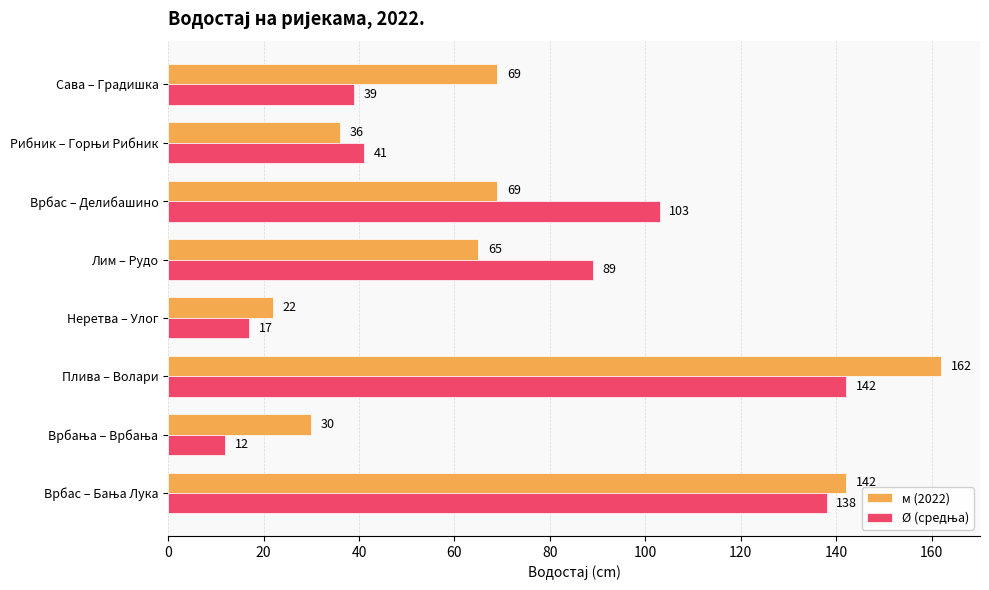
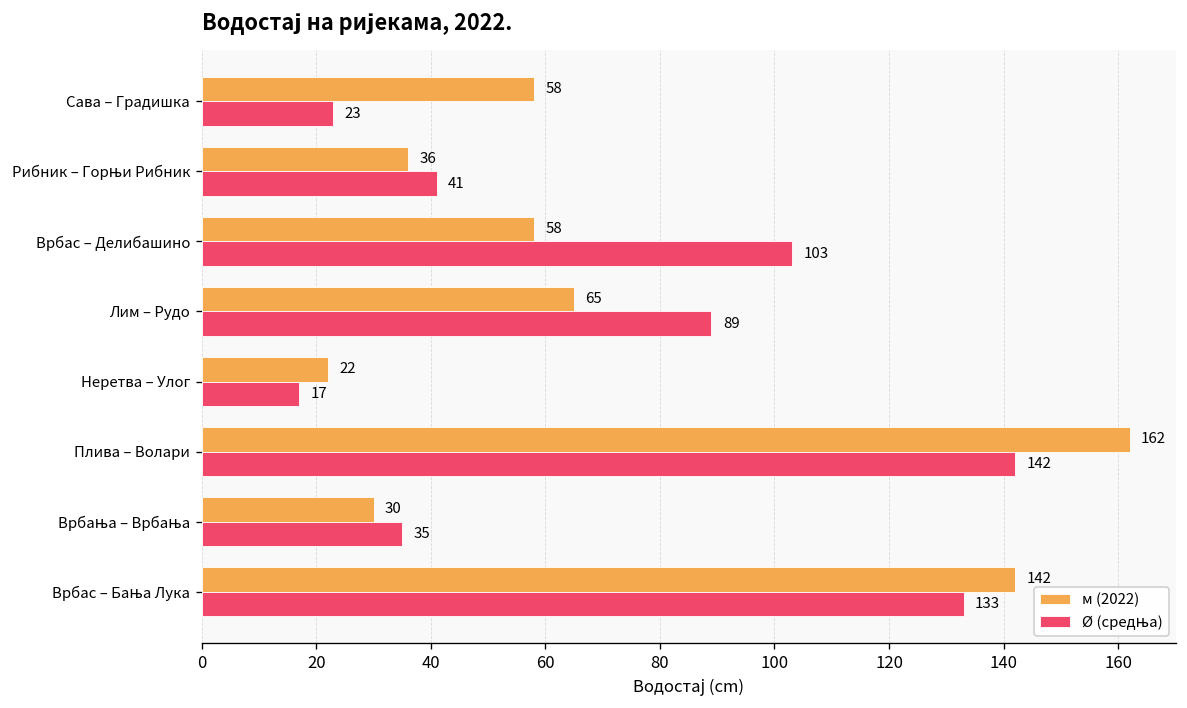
  {
    "м (2022)": {
-     "Сава – Градишка": 69,
+     "Сава – Градишка": 58,
      "Рибник – Горњи Рибник": 36,
-     "Врбас – Делибашино": 69,
+     "Врбас – Делибашино": 58,
      "Лим – Рудо": 65,
      "Неретва – Улог": 22,
      "Плива – Волари": 162,
      "Врбања – Врбања": 30
    },
    "Ø (средња)": {
-     "Сава – Градишка": 39,
+     "Сава – Градишка": 23,
      "Рибник – Горњи Рибник": 41,
      "Врбас – Делибашино": 103,
      "Лим – Рудо": 89,
      "Неретва – Улог": 17,
      "Плива – Волари": 142,
-     "Врбања – Врбања": 12,
-     "Врбас – Бања Лука": 138
+     "Врбања – Врбања": 35,
+     "Врбас – Бања Лука": 133
    }
  }
